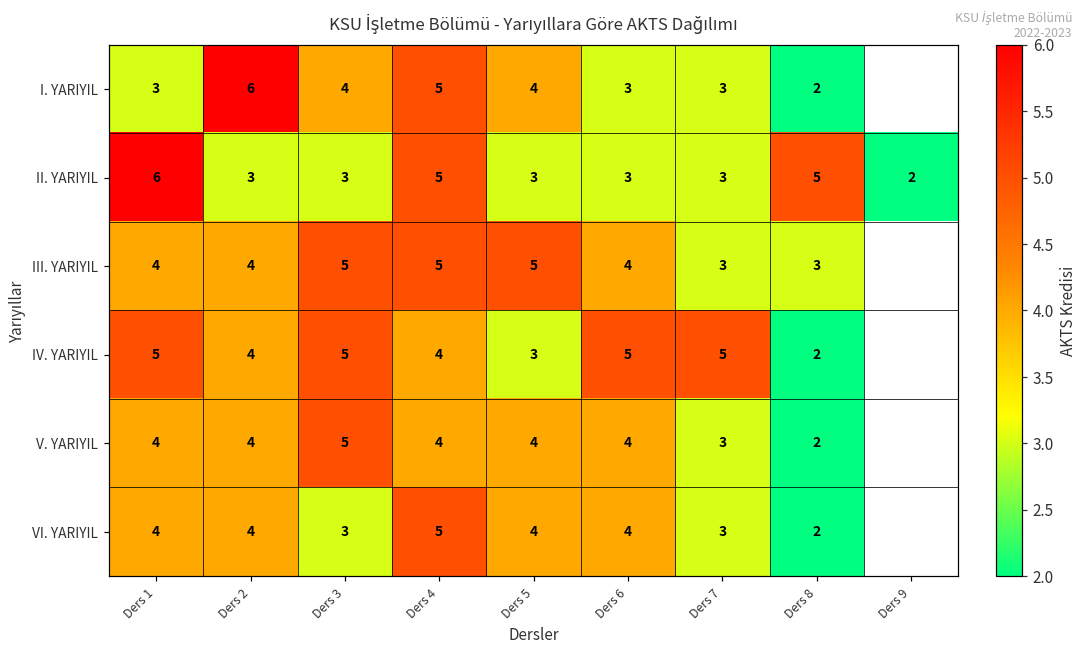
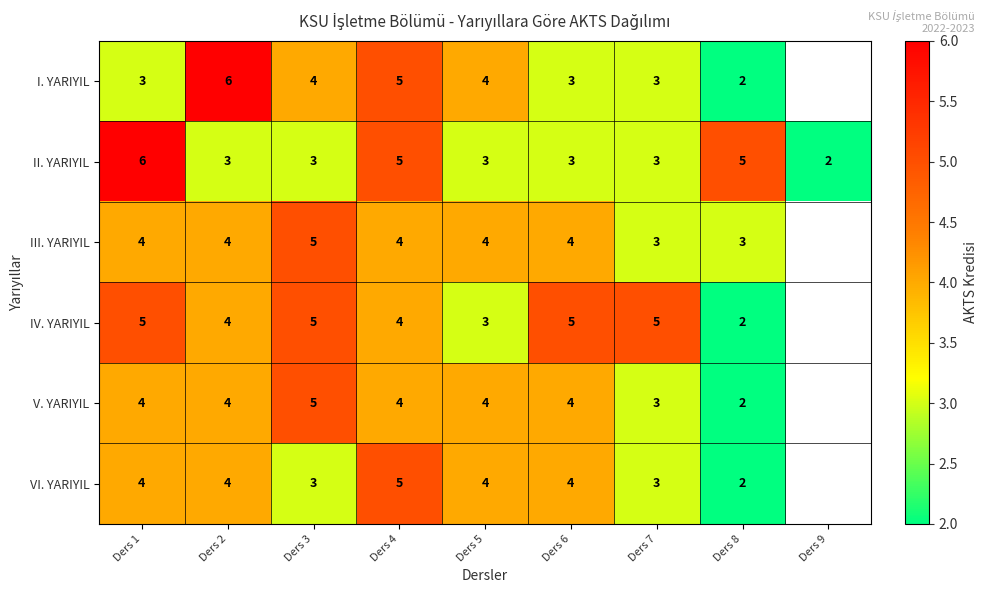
  {
    "I. YARIYIL": {
      "Ders 1": 3,
      "Ders 2": 6,
      "Ders 3": 4,
      "Ders 4": 5,
      "Ders 5": 4,
      "Ders 6": 3,
      "Ders 7": 3,
      "Ders 8": 2
    },
    "II. YARIYIL": {
      "Ders 1": 6,
      "Ders 2": 3,
      "Ders 3": 3,
      "Ders 4": 5,
      "Ders 5": 3,
      "Ders 6": 3,
      "Ders 7": 3,
      "Ders 8": 5,
      "Ders 9": 2
    },
    "III. YARIYIL": {
      "Ders 1": 4,
      "Ders 2": 4,
      "Ders 3": 5,
-     "Ders 4": 5,
-     "Ders 5": 5,
+     "Ders 4": 4,
+     "Ders 5": 4,
      "Ders 6": 4,
      "Ders 7": 3,
      "Ders 8": 3
    },
    "IV. YARIYIL": {
      "Ders 1": 5,
      "Ders 2": 4,
      "Ders 3": 5,
      "Ders 4": 4,
      "Ders 5": 3,
      "Ders 6": 5,
      "Ders 7": 5,
      "Ders 8": 2
    },
    "V. YARIYIL": {
      "Ders 1": 4,
      "Ders 2": 4,
      "Ders 3": 5,
      "Ders 4": 4,
      "Ders 5": 4,
      "Ders 6": 4,
      "Ders 7": 3,
      "Ders 8": 2
    },
    "VI. YARIYIL": {
      "Ders 1": 4,
      "Ders 2": 4,
      "Ders 3": 3,
      "Ders 4": 5,
      "Ders 5": 4,
      "Ders 6": 4,
      "Ders 7": 3,
      "Ders 8": 2
    }
  }
